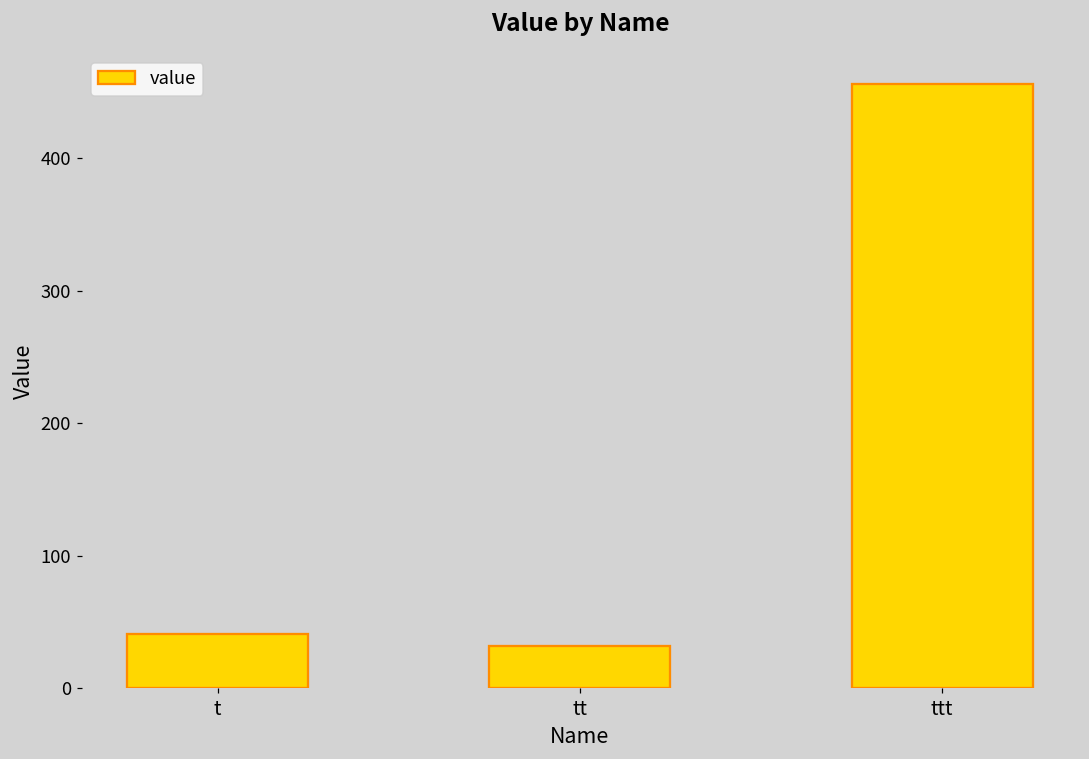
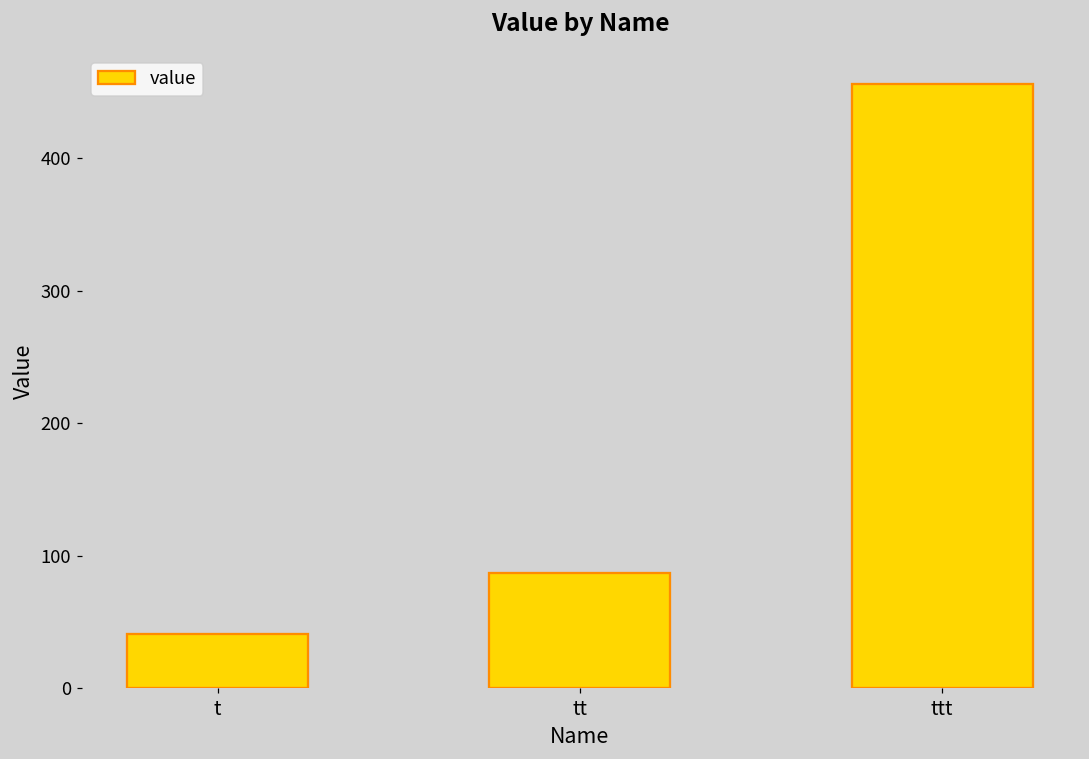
  {
    "t": 41,
-   "tt": 32,
+   "tt": 87,
    "ttt": 456
  }
